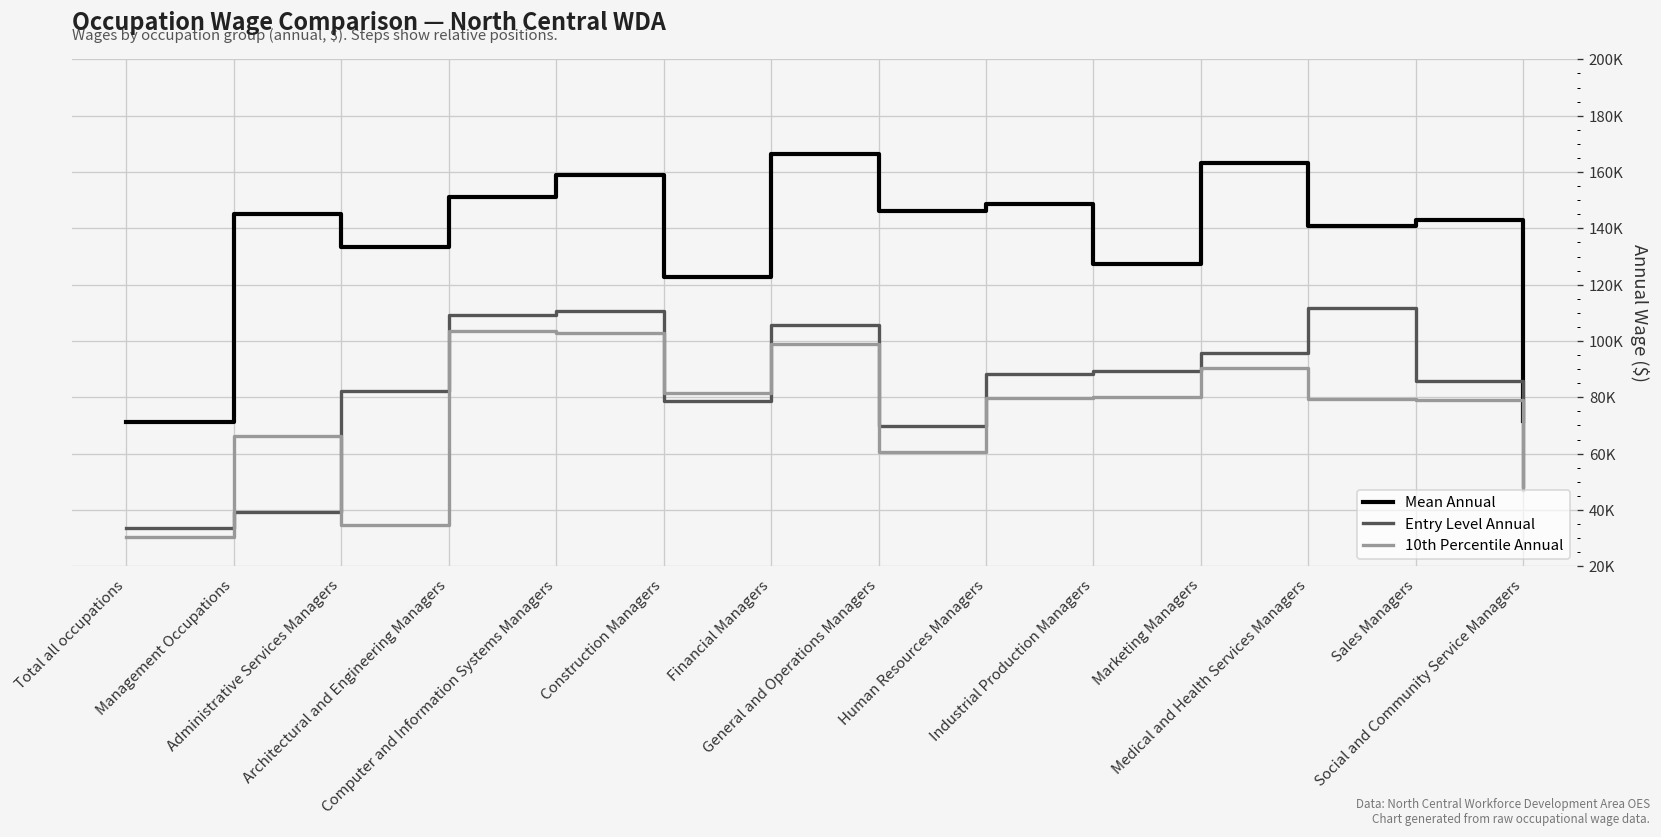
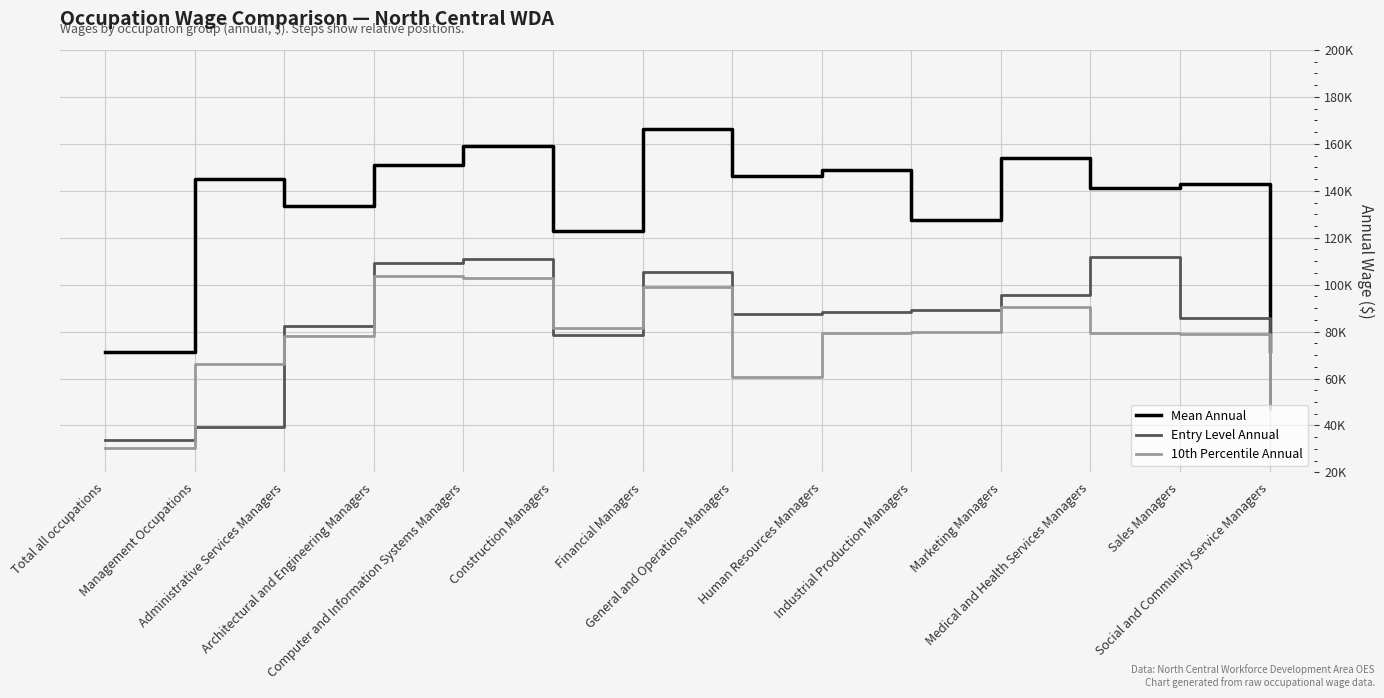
  {
    "Mean Annual": {
      "Total all occupations": 71000,
      "Management Occupations": 145000,
      "Administrative Services Managers": 134000,
      "Architectural and Engineering Managers": 151000,
      "Computer and Information Systems Managers": 159000,
      "Construction Managers": 123000,
      "Financial Managers": 166000,
      "General and Operations Managers": 146000,
      "Human Resources Managers": 149000,
      "Industrial Production Managers": 127000,
-     "Marketing Managers": 163000,
+     "Marketing Managers": 154000,
      "Medical and Health Services Managers": 141000,
      "Sales Managers": 143000,
      "Social and Community Service Managers": 72000
    },
    "Entry Level Annual": {
      "Total all occupations": 34000,
      "Management Occupations": 39000,
      "Administrative Services Managers": 82000,
      "Architectural and Engineering Managers": 109000,
      "Computer and Information Systems Managers": 111000,
      "Construction Managers": 79000,
      "Financial Managers": 106000,
-     "General and Operations Managers": 70000,
+     "General and Operations Managers": 87000,
      "Human Resources Managers": 88000,
      "Industrial Production Managers": 89000,
      "Marketing Managers": 96000,
      "Medical and Health Services Managers": 112000,
      "Sales Managers": 86000
    },
    "10th Percentile Annual": {
      "Total all occupations": 30000,
      "Management Occupations": 66000,
-     "Administrative Services Managers": 35000,
+     "Administrative Services Managers": 78000,
      "Architectural and Engineering Managers": 104000,
      "Computer and Information Systems Managers": 103000,
      "Construction Managers": 82000,
      "Financial Managers": 99000,
      "General and Operations Managers": 61000,
      "Human Resources Managers": 80000,
      "Industrial Production Managers": 80000,
      "Marketing Managers": 90000,
      "Medical and Health Services Managers": 79000,
      "Sales Managers": 79000
    }
  }
